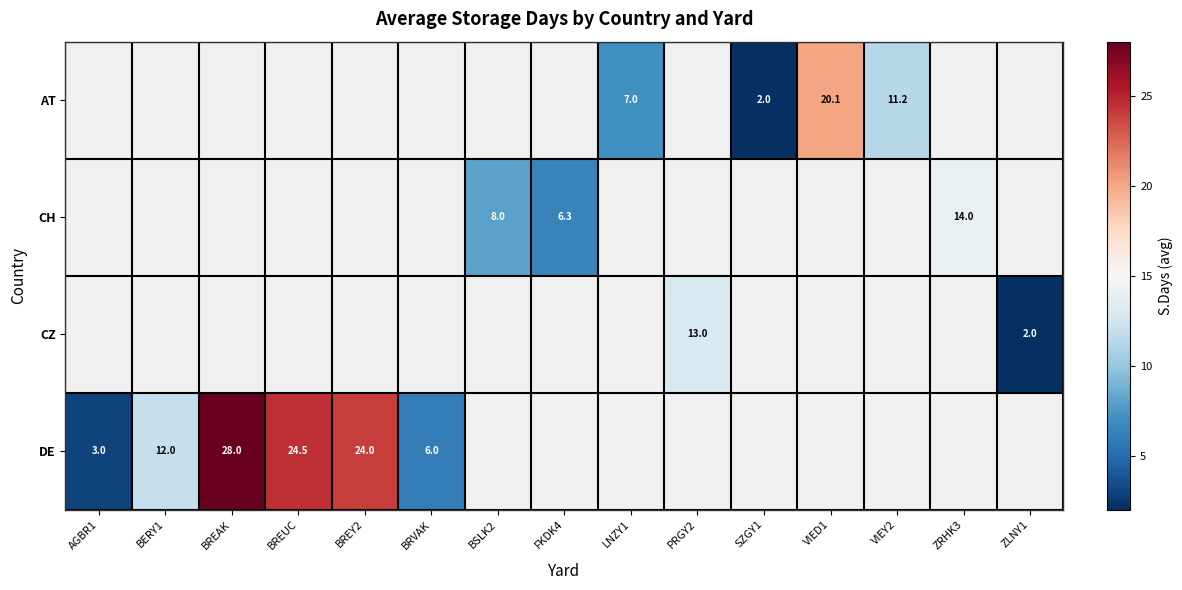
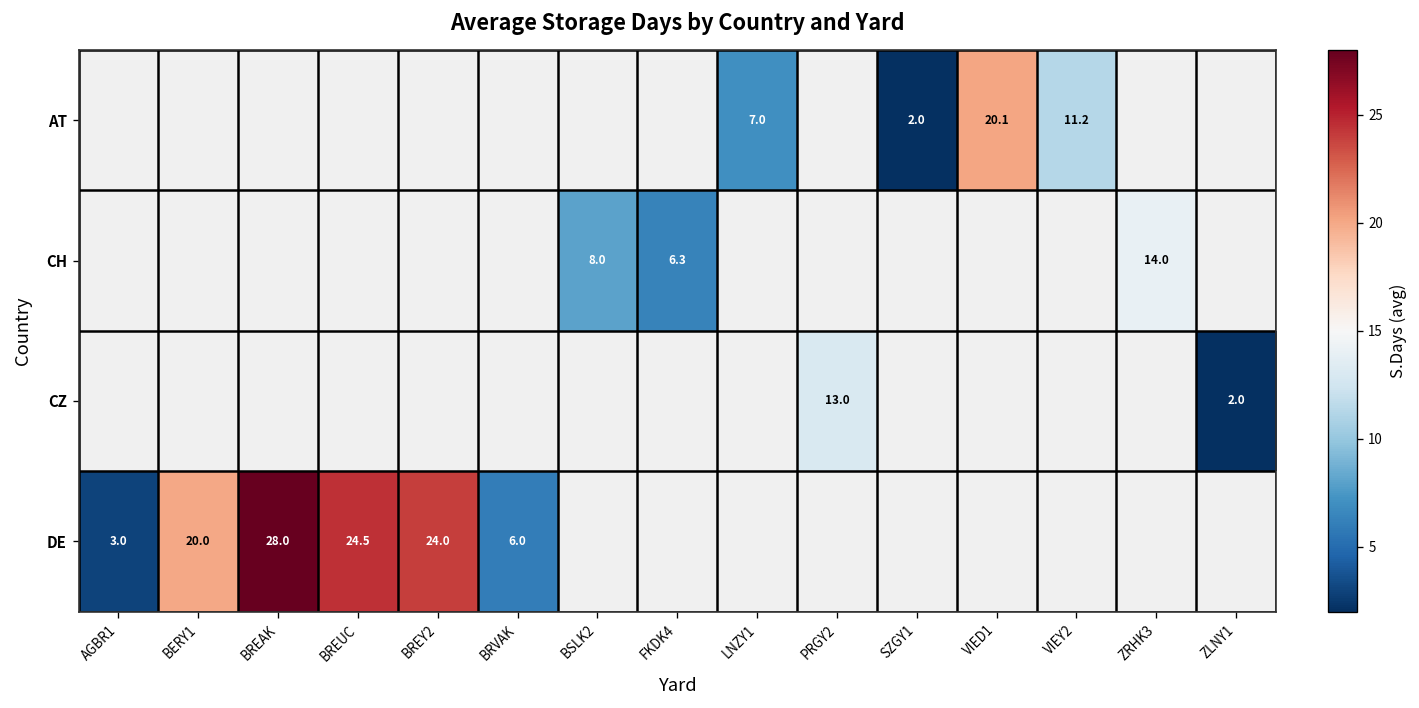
  {
    "AT": {
      "LNZY1": 7.0,
      "SZGY1": 2.0,
      "VIED1": 20.1,
      "VIEY2": 11.2
    },
    "CH": {
      "BSLK2": 8.0,
      "FKDK4": 6.3,
      "ZRHK3": 14.0
    },
    "CZ": {
      "PRGY2": 13.0,
      "ZLNY1": 2.0
    },
    "DE": {
      "AGBR1": 3.0,
-     "BERY1": 12.0,
+     "BERY1": 20.0,
      "BREAK": 28.0,
      "BREUC": 24.5,
      "BREY2": 24.0,
      "BRVAK": 6.0
    }
  }
